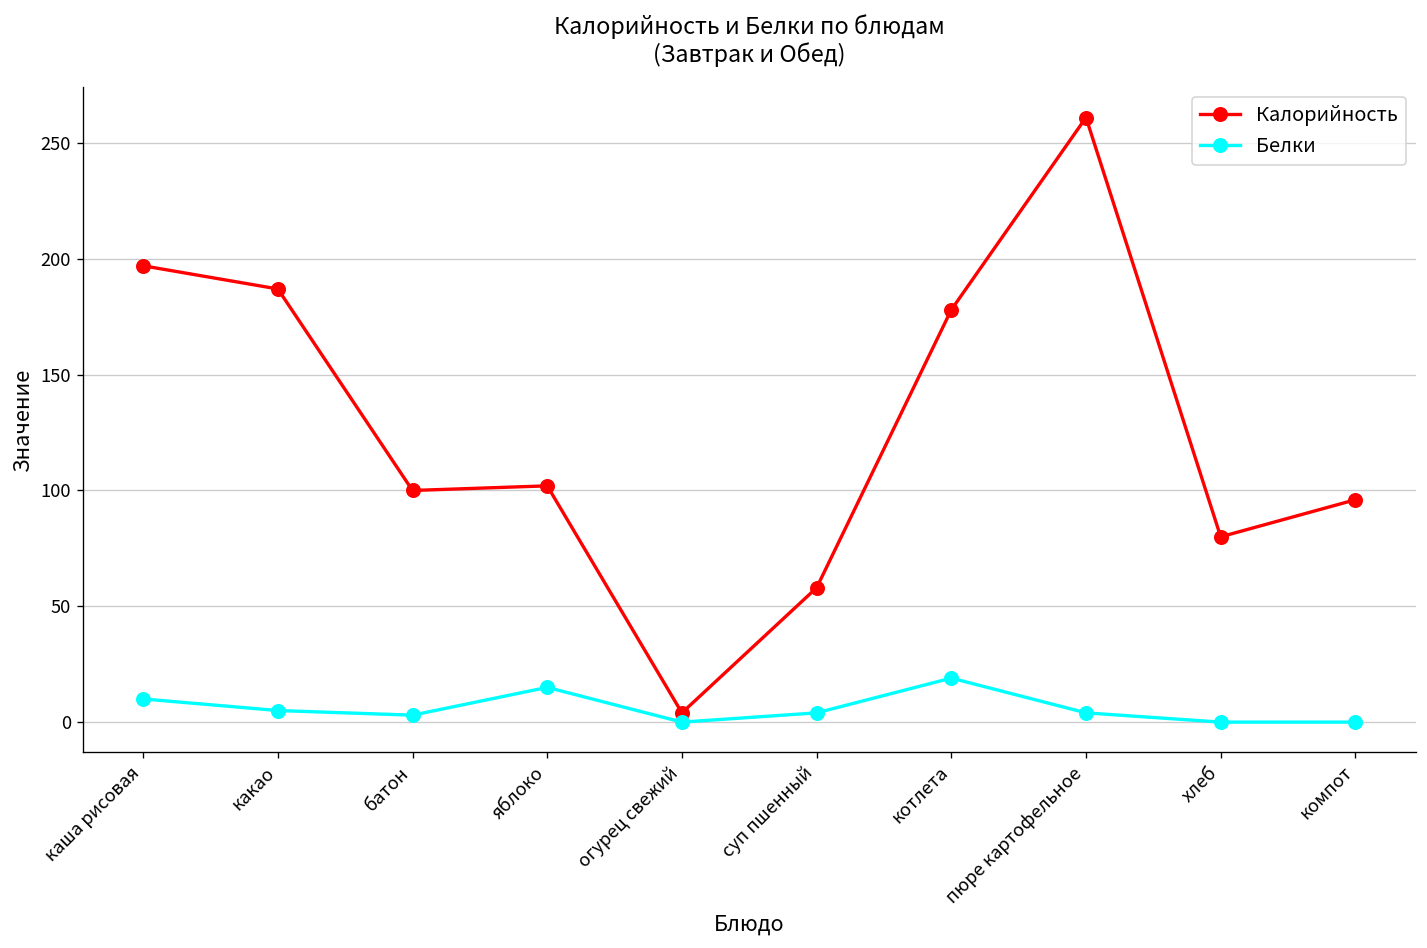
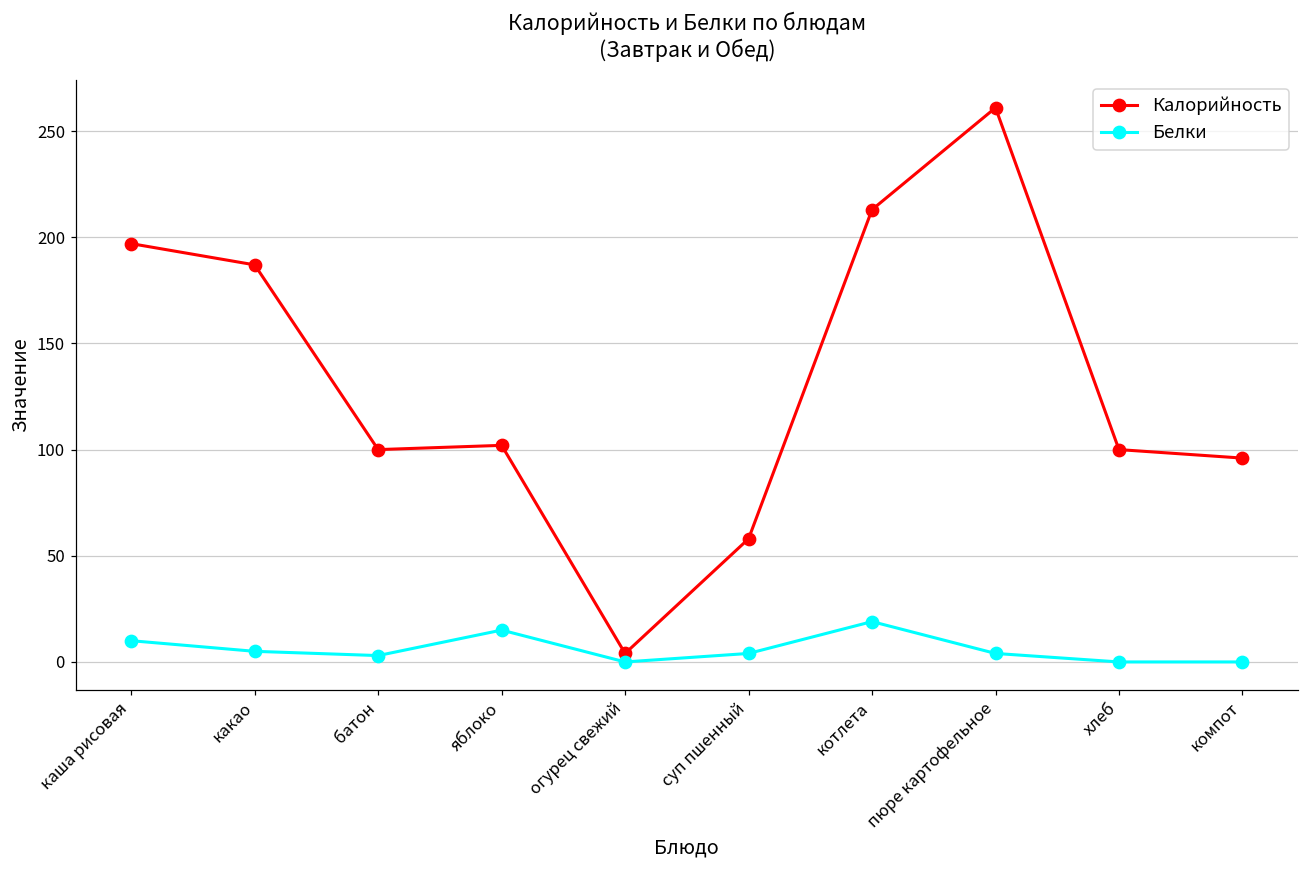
  {
    "Калорийность": {
      "каша рисовая": 197,
      "какао": 187,
      "батон": 100,
      "яблоко": 102,
      "огурец свежий": 4,
      "суп пшенный": 58,
-     "котлета": 178,
+     "котлета": 213,
      "пюре картофельное": 261,
-     "хлеб": 80,
+     "хлеб": 100,
      "компот": 96
    },
    "Белки": {
      "каша рисовая": 10,
      "какао": 5,
      "батон": 3,
      "яблоко": 15,
      "огурец свежий": 0,
      "суп пшенный": 4,
      "котлета": 19,
      "пюре картофельное": 4,
      "хлеб": 0,
      "компот": 0
    }
  }
